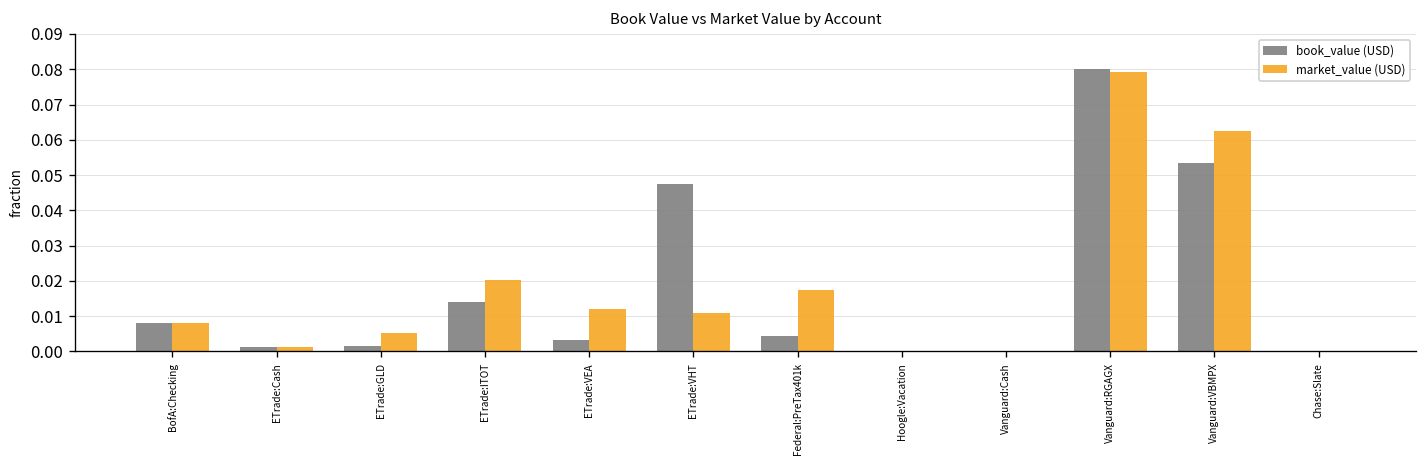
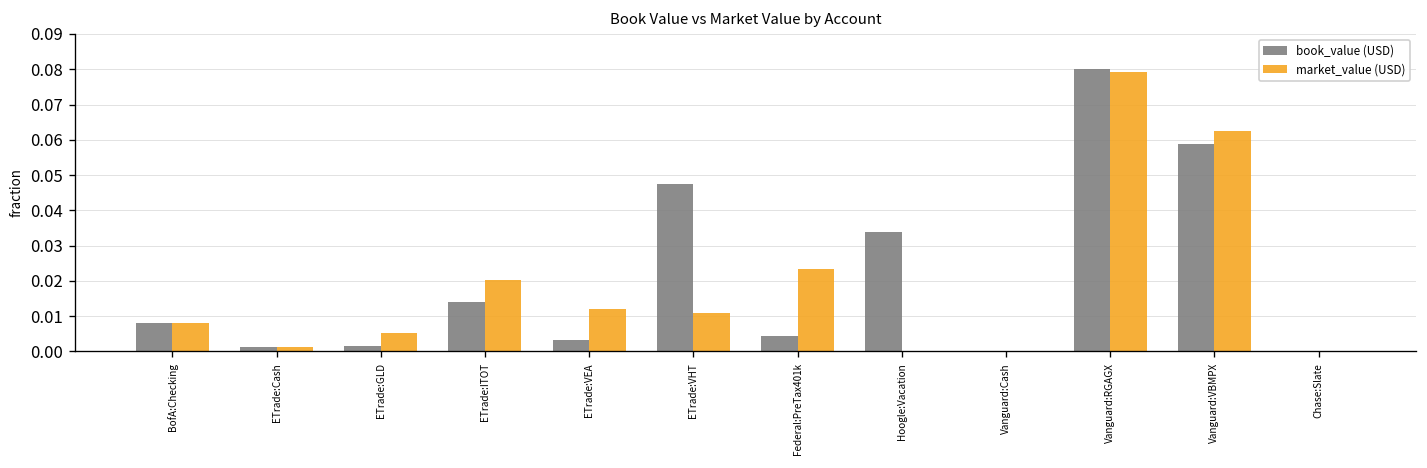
  {
    "book_value (USD)": {
      "BofA:Checking": 0.008,
      "ETrade:Cash": 0.001,
      "ETrade:GLD": 0.002,
      "ETrade:ITOT": 0.014,
      "ETrade:VEA": 0.003,
      "ETrade:VHT": 0.048,
      "Federal:PreTax401k": 0.004,
-     "Hoogle:Vacation": 0.000,
+     "Hoogle:Vacation": 0.034,
      "Vanguard:RGAGX": 0.080,
-     "Vanguard:VBMPX": 0.053
+     "Vanguard:VBMPX": 0.059
    },
    "market_value (USD)": {
      "BofA:Checking": 0.008,
      "ETrade:Cash": 0.001,
      "ETrade:GLD": 0.005,
      "ETrade:ITOT": 0.020,
      "ETrade:VEA": 0.012,
      "ETrade:VHT": 0.011,
-     "Federal:PreTax401k": 0.018,
+     "Federal:PreTax401k": 0.023,
      "Hoogle:Vacation": 0.000,
      "Vanguard:RGAGX": 0.079,
      "Vanguard:VBMPX": 0.063
    }
  }
